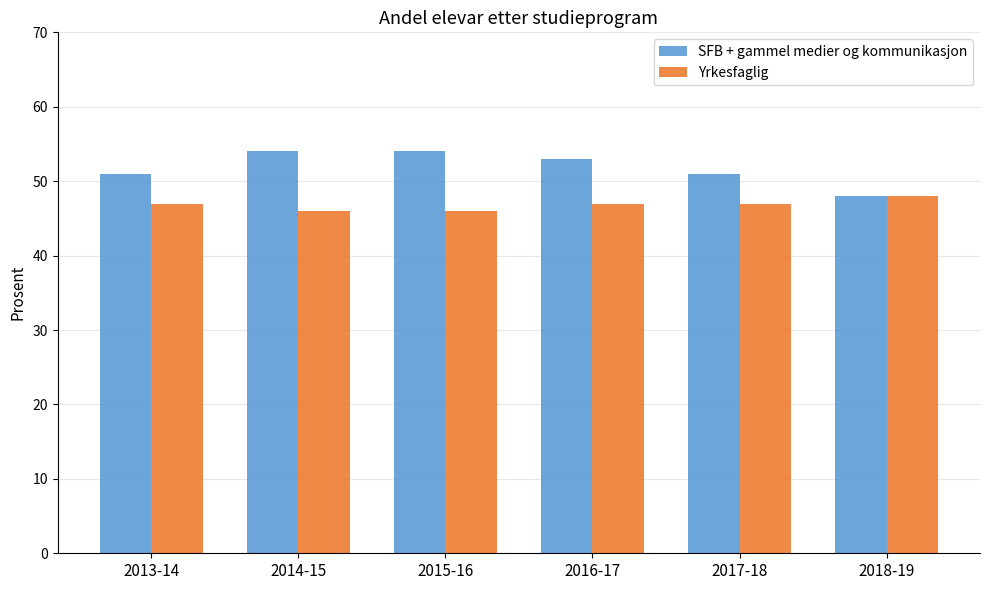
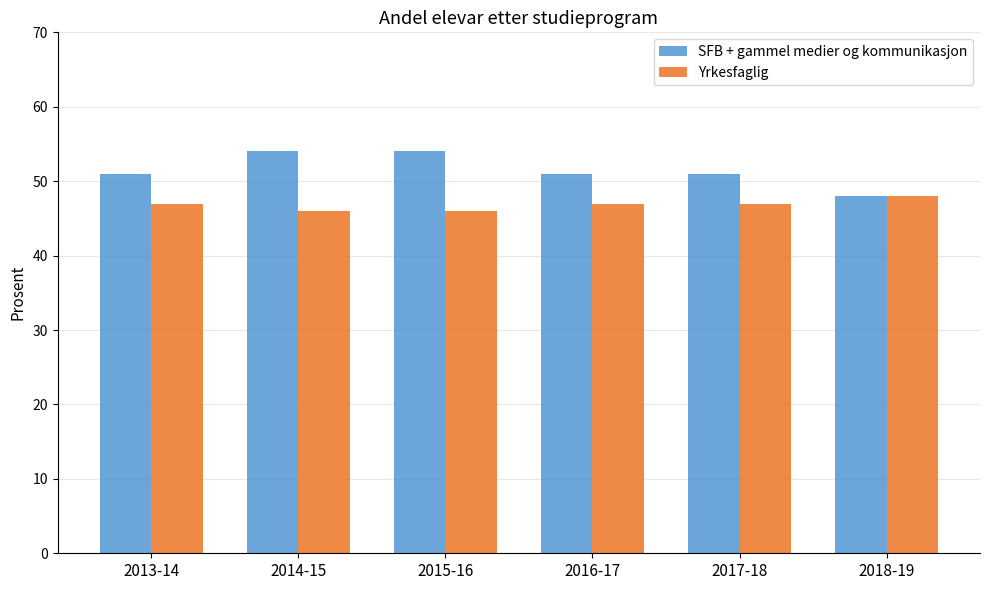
  {
    "SFB + gammel medier og kommunikasjon": {
      "2013-14": 51,
      "2014-15": 54,
      "2015-16": 54,
-     "2016-17": 53,
+     "2016-17": 51,
      "2017-18": 51,
      "2018-19": 48
    },
    "Yrkesfaglig": {
      "2013-14": 47,
      "2014-15": 46,
      "2015-16": 46,
      "2016-17": 47,
      "2017-18": 47,
      "2018-19": 48
    }
  }
